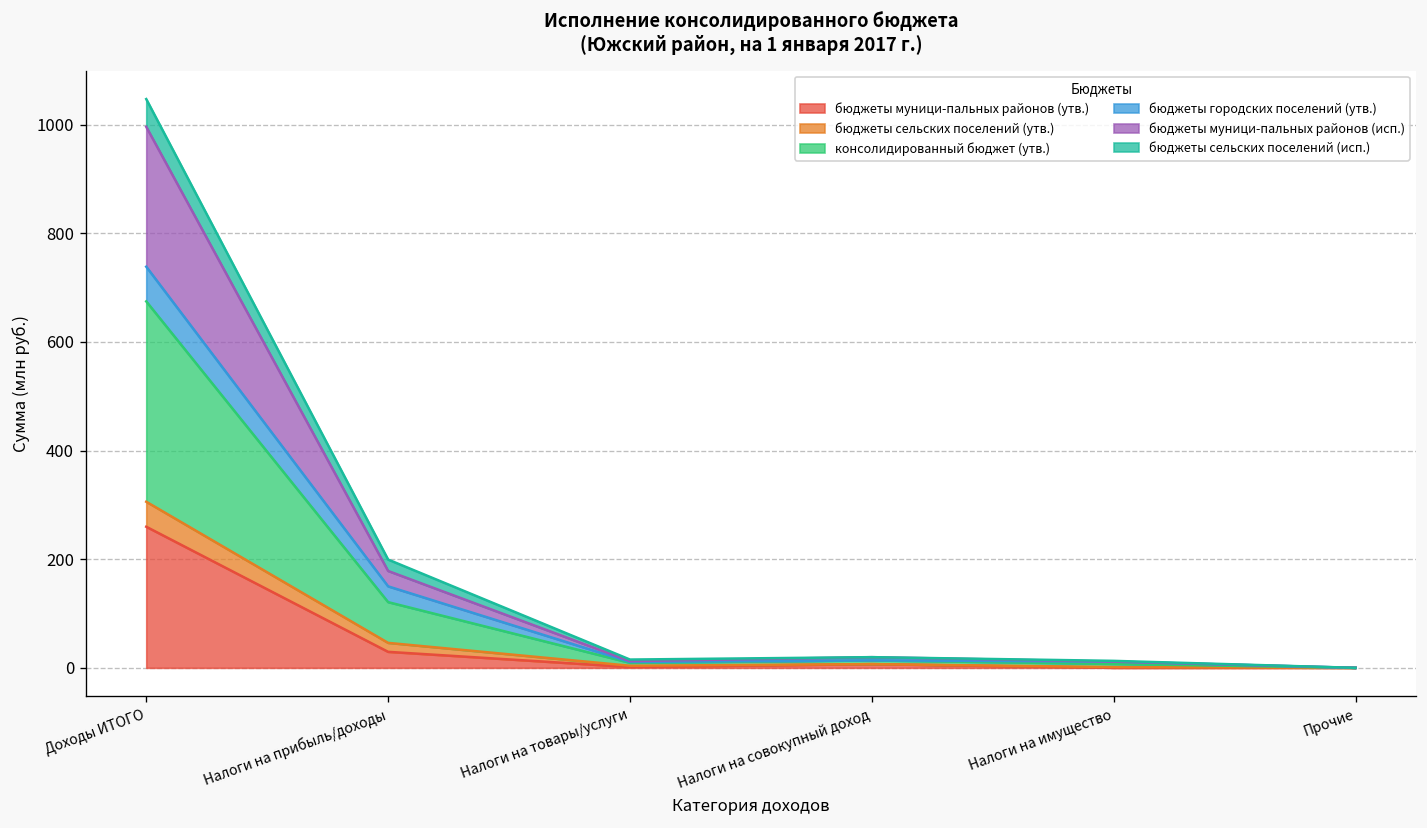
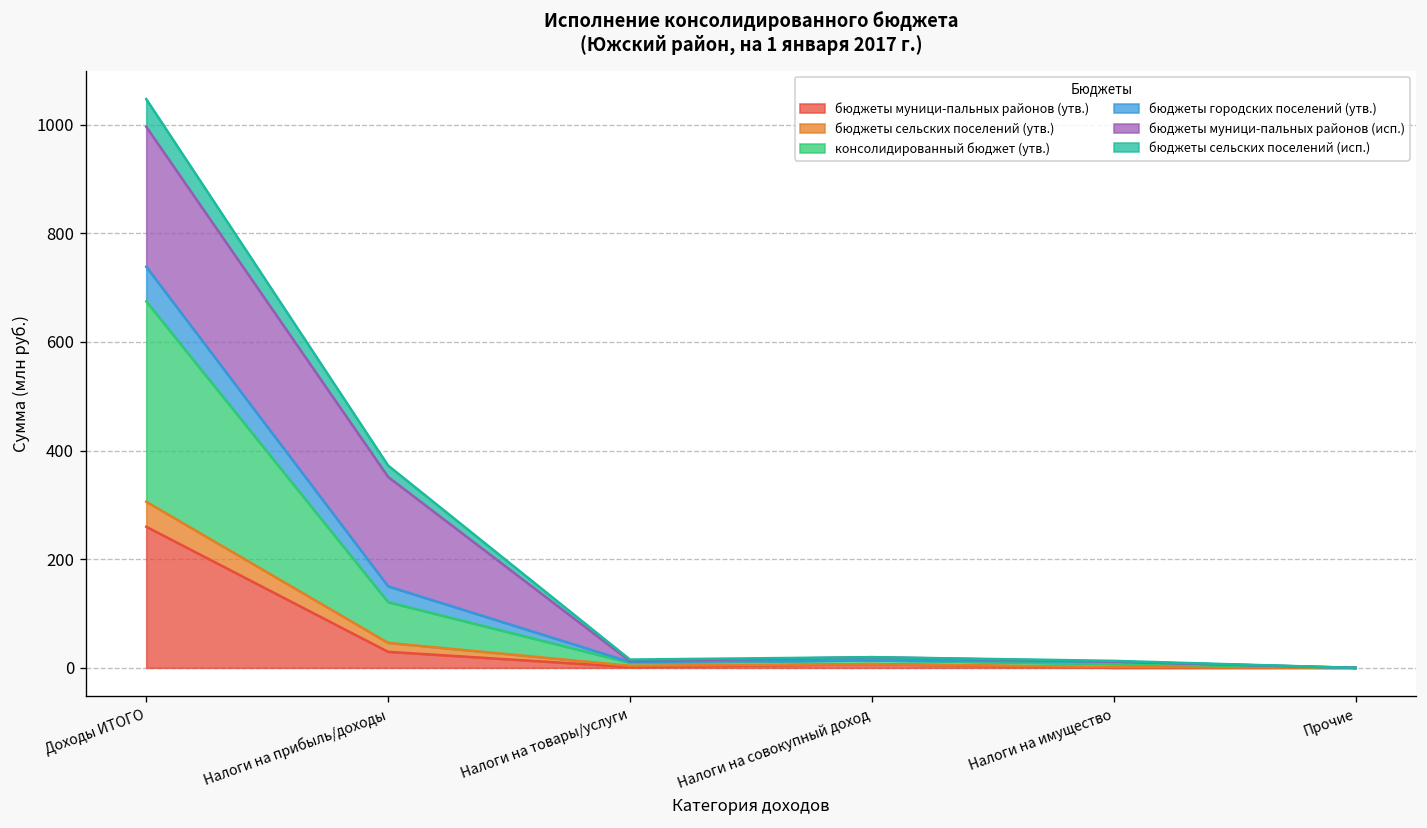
  {
    "бюджеты городских поселений (утв.)": {
      "Доходы ИТОГО": 60,
      "Налоги на прибыль/доходы": 30
    },
    "бюджеты муници-пальных районов (исп.)": {
      "Доходы ИТОГО": 260,
-     "Налоги на прибыль/доходы": 30
+     "Налоги на прибыль/доходы": 200
    }
  }
